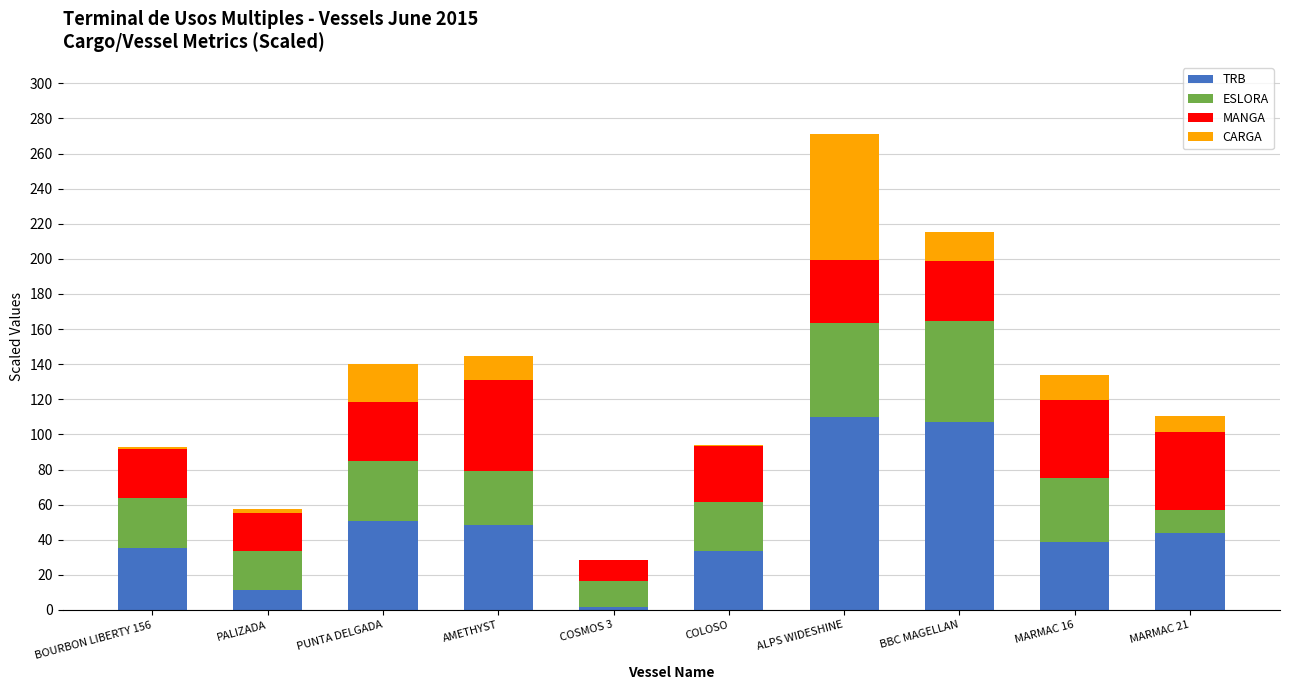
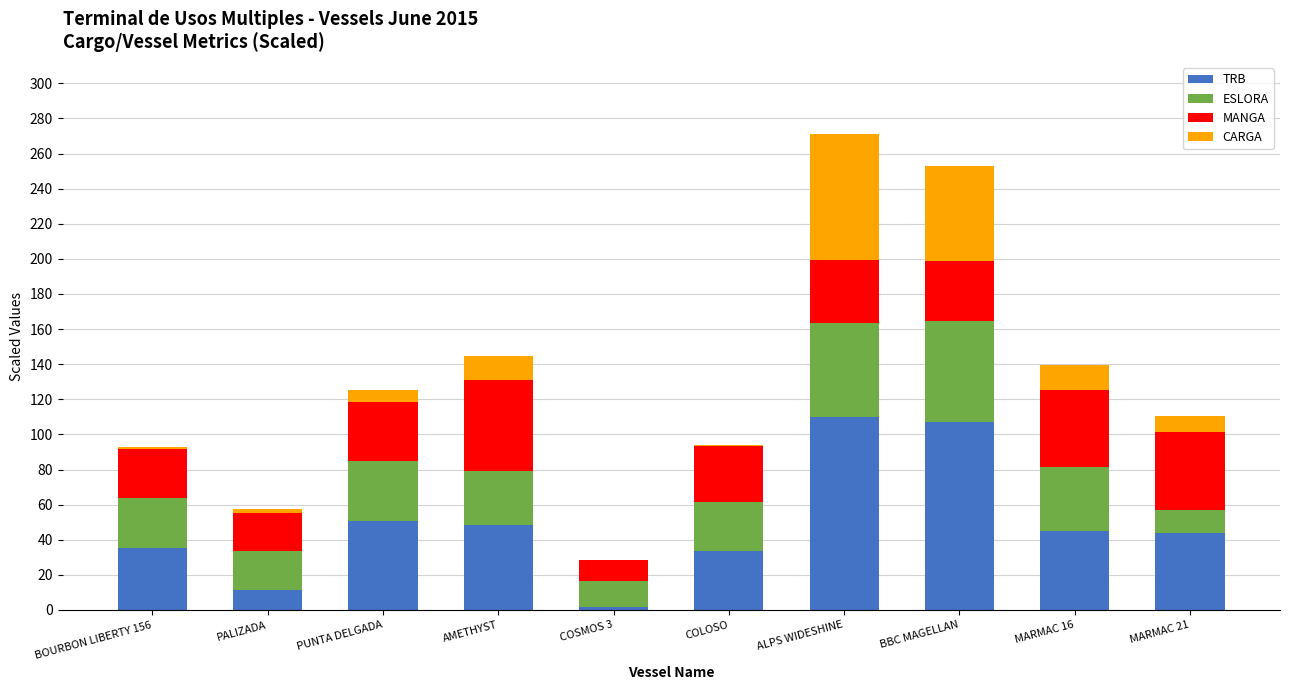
  {
    "TRB": {
      "BOURBON LIBERTY 156": 35,
      "PALIZADA": 11,
      "PUNTA DELGADA": 51,
      "AMETHYST": 49,
      "COSMOS 3": 2,
      "COLOSO": 33,
      "ALPS WIDESHINE": 110,
      "BBC MAGELLAN": 107,
-     "MARMAC 16": 39,
+     "MARMAC 16": 45,
      "MARMAC 21": 44
    },
    "ESLORA": {
      "BOURBON LIBERTY 156": 28,
      "PALIZADA": 22,
      "PUNTA DELGADA": 34,
      "AMETHYST": 31,
      "COSMOS 3": 15,
      "COLOSO": 28,
      "ALPS WIDESHINE": 53,
      "BBC MAGELLAN": 58,
      "MARMAC 16": 37,
      "MARMAC 21": 13
    },
    "MANGA": {
      "BOURBON LIBERTY 156": 28,
      "PALIZADA": 22,
      "PUNTA DELGADA": 34,
      "AMETHYST": 52,
      "COSMOS 3": 12,
      "COLOSO": 32,
      "ALPS WIDESHINE": 36,
      "BBC MAGELLAN": 34,
      "MARMAC 16": 44,
      "MARMAC 21": 44
    },
    "CARGA": {
      "PALIZADA": 2,
-     "PUNTA DELGADA": 21,
+     "PUNTA DELGADA": 6,
      "AMETHYST": 13,
      "ALPS WIDESHINE": 72,
-     "BBC MAGELLAN": 17,
+     "BBC MAGELLAN": 54,
      "MARMAC 16": 14,
      "MARMAC 21": 9
    }
  }
